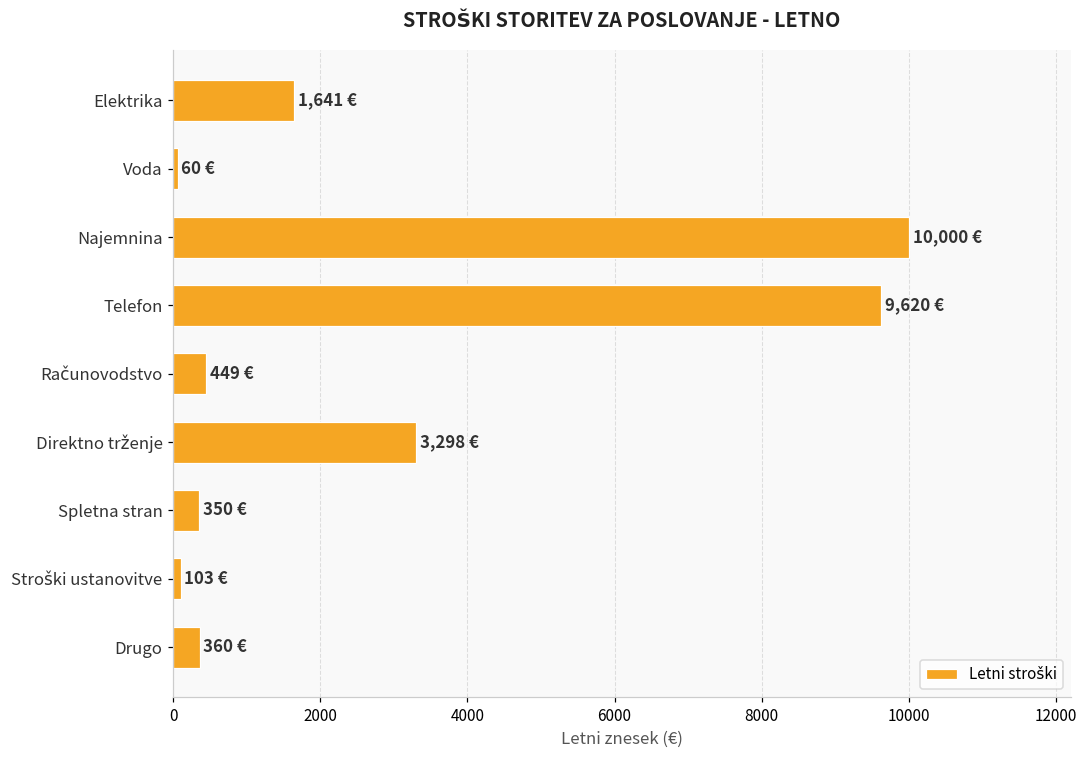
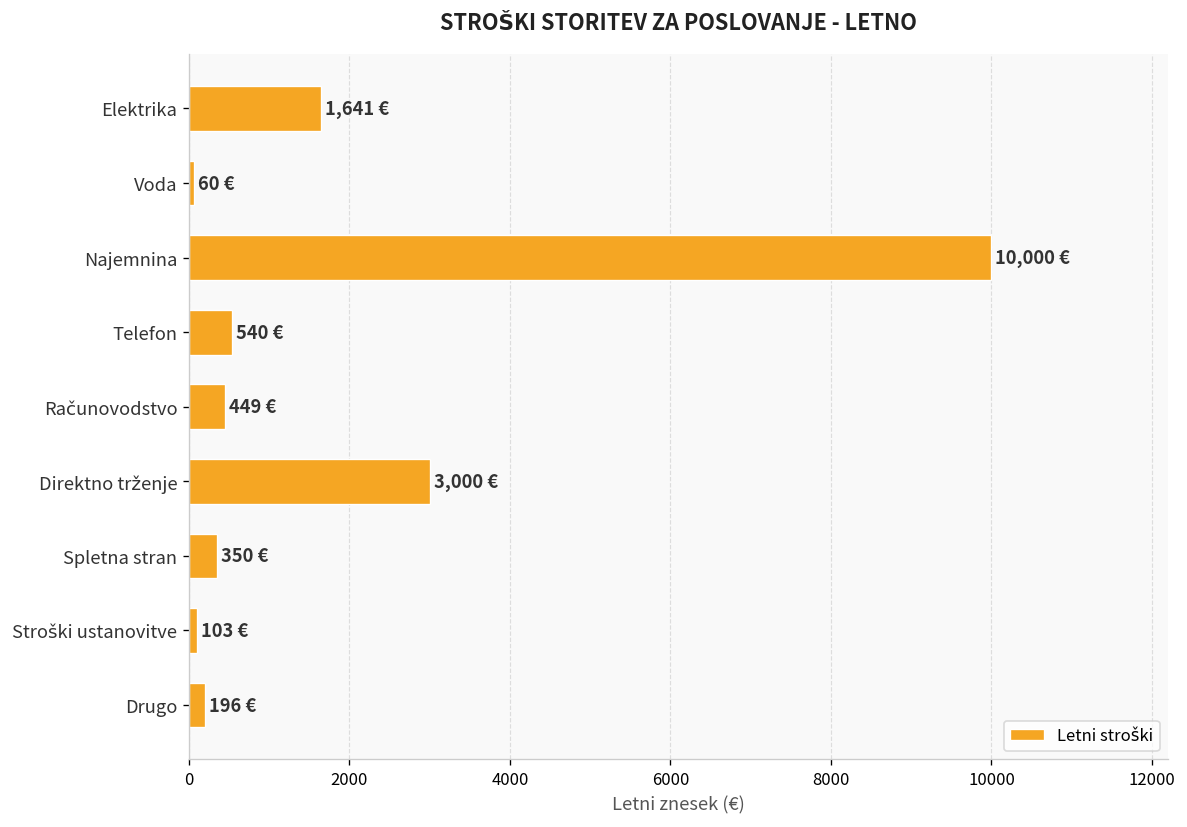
  {
    "Elektrika": "1,641",
    "Voda": "60",
    "Najemnina": "10,000",
-   "Telefon": "9,620",
+   "Telefon": "540",
    "Računovodstvo": "449",
-   "Direktno trženje": "3,298",
+   "Direktno trženje": "3,000",
    "Spletna stran": "350",
    "Stroški ustanovitve": "103",
-   "Drugo": "360"
+   "Drugo": "196"
  }
